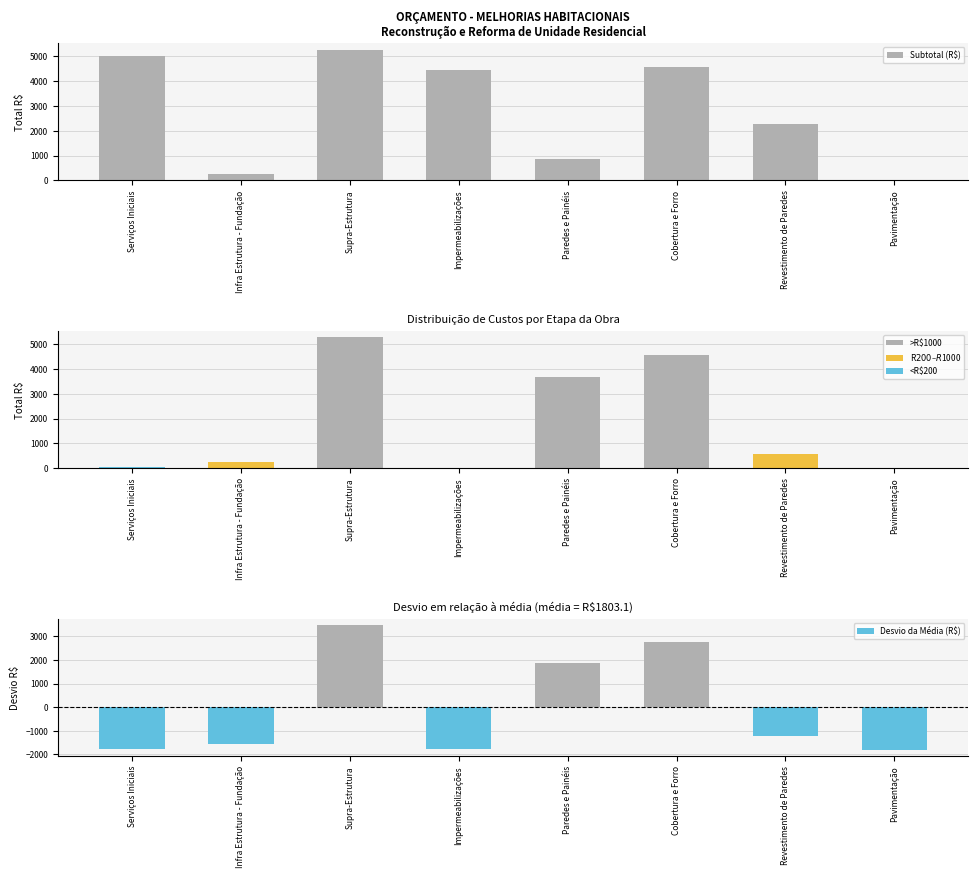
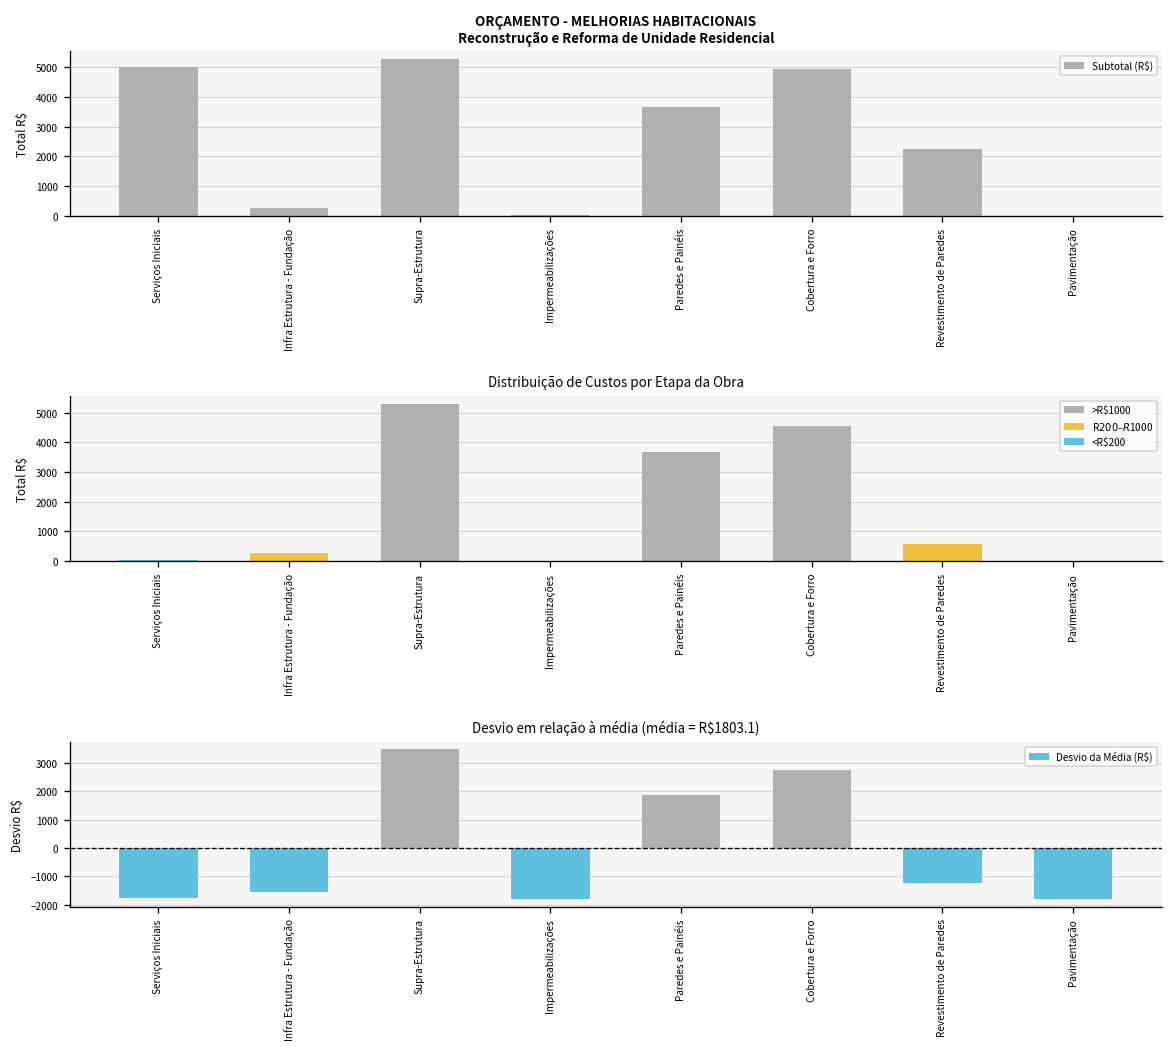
  {
    "ORÇAMENTO - MELHORIAS HABITACIONAIS Reconstrução e Reforma de Unidade Residencial": {
      "Serviços Iniciais": 5000,
      "Infra Estrutura - Fundação": 300,
      "Supra-Estrutura": 5300,
-     "Impermeabilizações": 4500,
-     "Paredes e Painéis": 900,
-     "Cobertura e Forro": 4600,
+     "Impermeabilizações": 0,
+     "Paredes e Painéis": 3700,
+     "Cobertura e Forro": 4900,
      "Revestimento de Paredes": 2300,
      "Pavimentação": 0
    },
    "Distribuição de Custos por Etapa da Obra": {
      "Infra Estrutura - Fundação": 300,
      "Supra-Estrutura": 5300,
      "Paredes e Painéis": 3700,
      "Cobertura e Forro": 4600,
      "Revestimento de Paredes": 600,
      "Pavimentação": 0
    },
    "Desvio em relação à média (média = R$1803.1)": {
      "Serviços Iniciais": -1800,
      "Infra Estrutura - Fundação": -1500,
      "Supra-Estrutura": 3500,
      "Impermeabilizações": -1800,
      "Paredes e Painéis": 1900,
      "Cobertura e Forro": 2800,
      "Revestimento de Paredes": -1200,
      "Pavimentação": -1800
    }
  }
